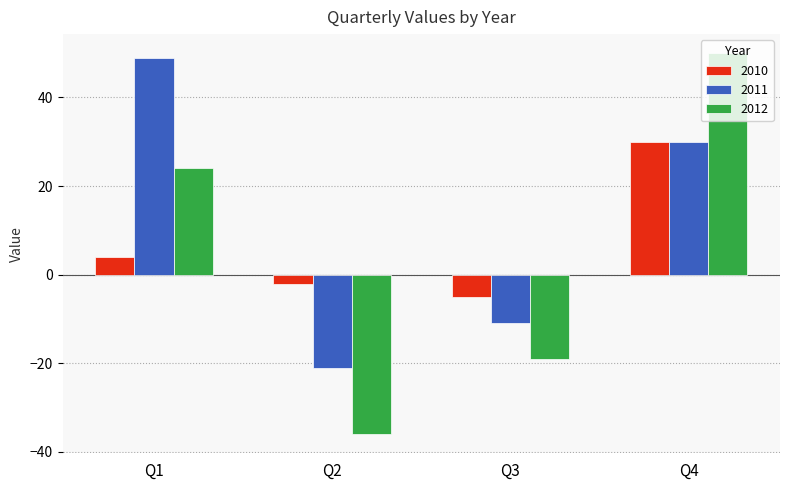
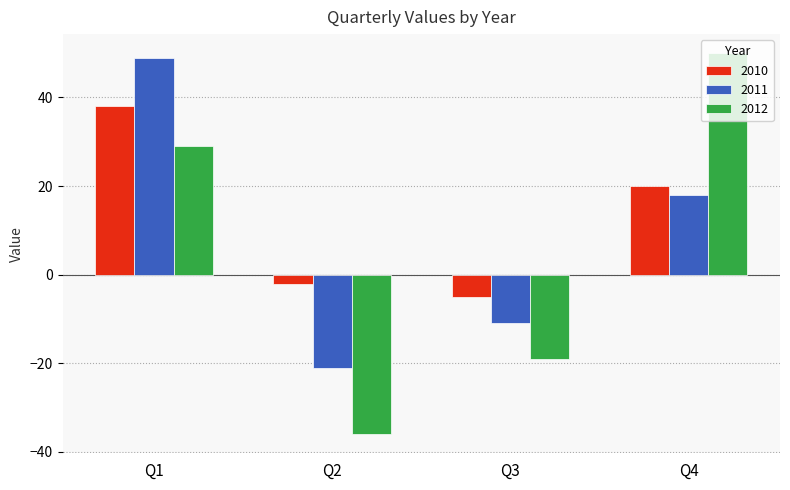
  {
    "2010": {
-     "Q1": 4,
+     "Q1": 38,
      "Q2": -2,
      "Q3": -5,
-     "Q4": 30
+     "Q4": 20
    },
    "2011": {
      "Q1": 49,
      "Q2": -21,
      "Q3": -11,
-     "Q4": 30
+     "Q4": 18
    },
    "2012": {
-     "Q1": 24,
+     "Q1": 29,
      "Q2": -36,
      "Q3": -19
    }
  }
